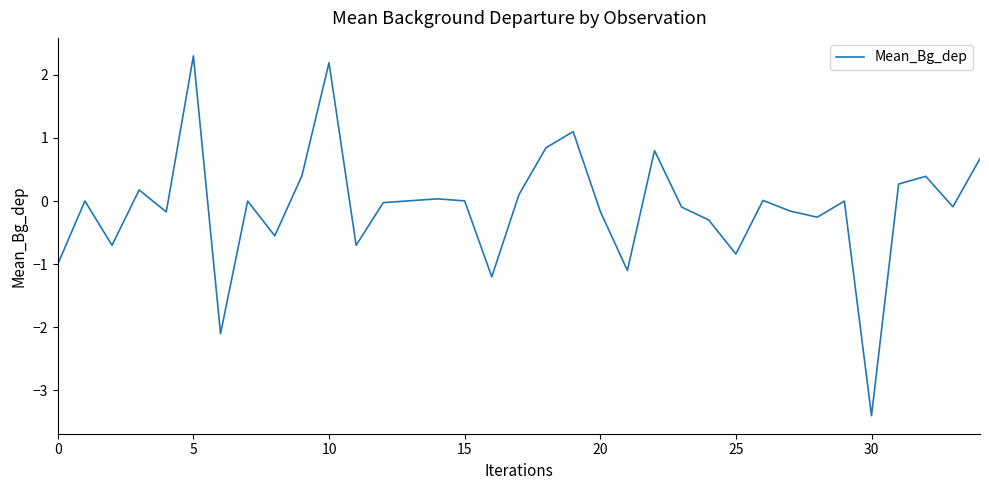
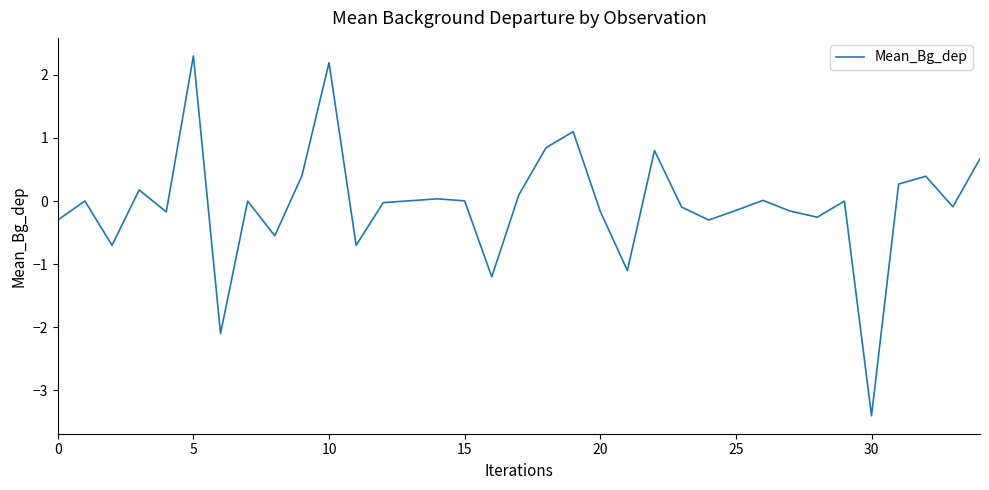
  {
-   "0": -1.0,
+   "0": -0.3,
    "5": 2.3,
    "10": 2.2,
    "15": 0.0,
    "20": -0.2,
-   "25": -0.8,
+   "25": -0.1,
    "30": -3.4
  }
